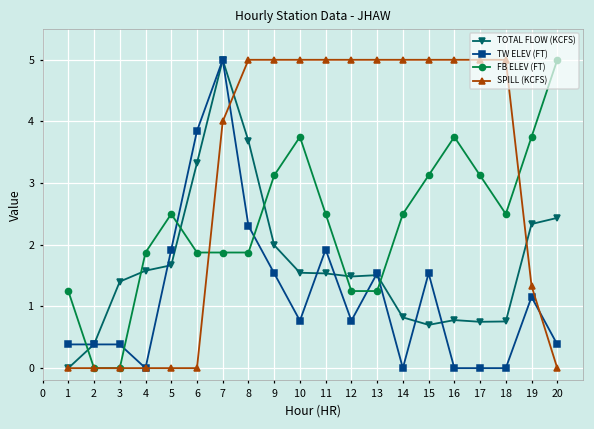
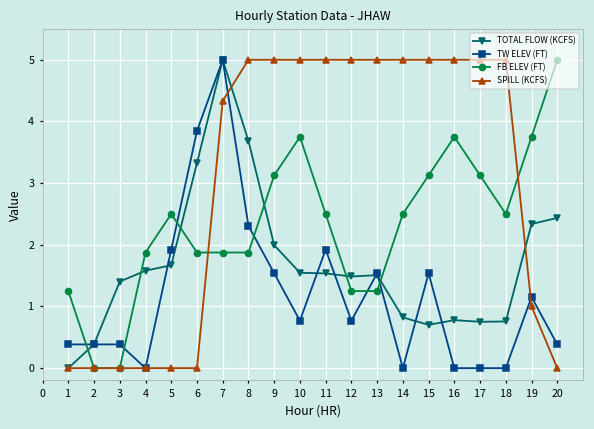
  {
    "SPILL (KCFS)": {
      "5": 0.0,
      "6": 0.0,
-     "7": 4.0,
+     "7": 4.3,
      "8": 5.0,
      "9": 5.0,
      "10": 5.0,
      "11": 5.0,
      "12": 5.0,
      "13": 5.0,
      "14": 5.0,
      "15": 5.0,
      "16": 5.0,
-     "19": 1.3,
+     "19": 1.0,
      "20": 0.0
    }
  }
